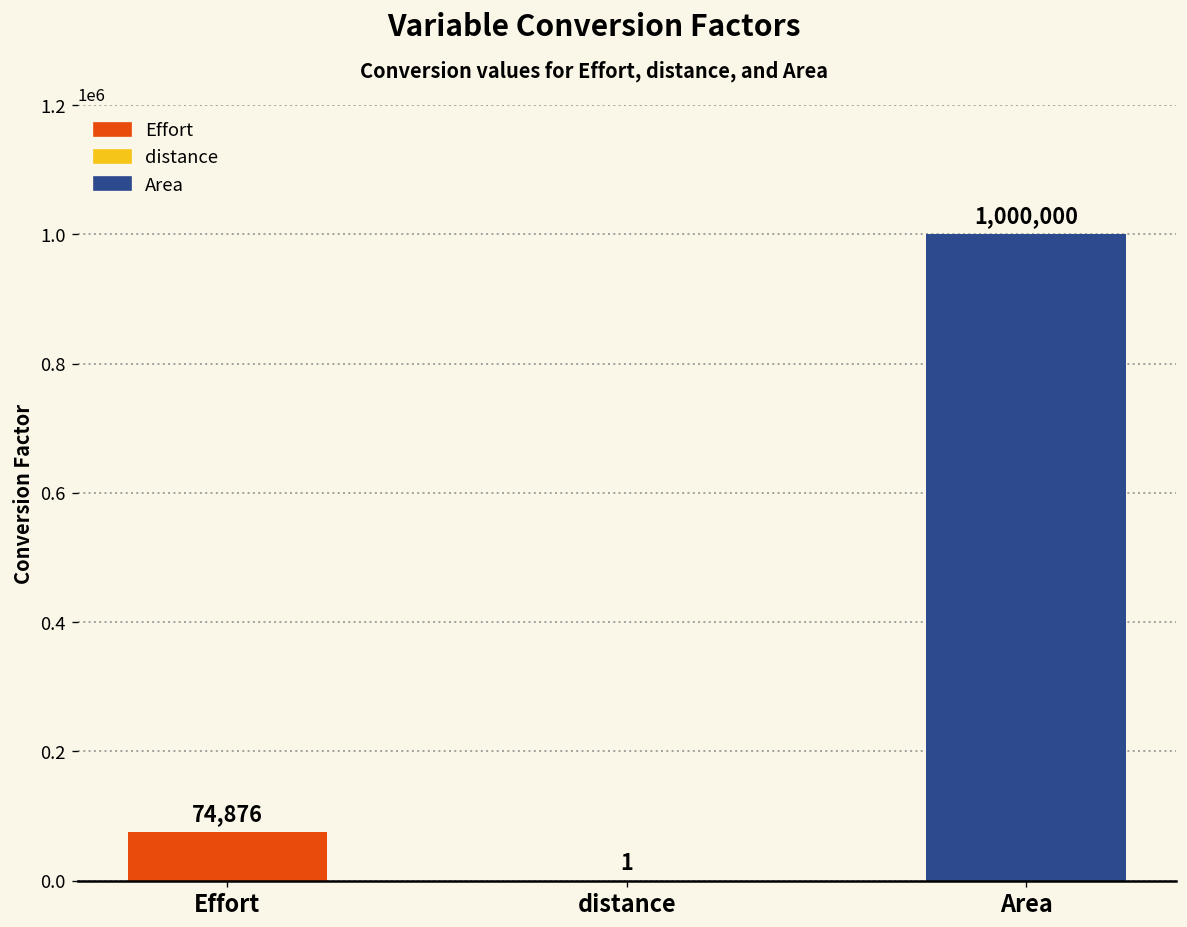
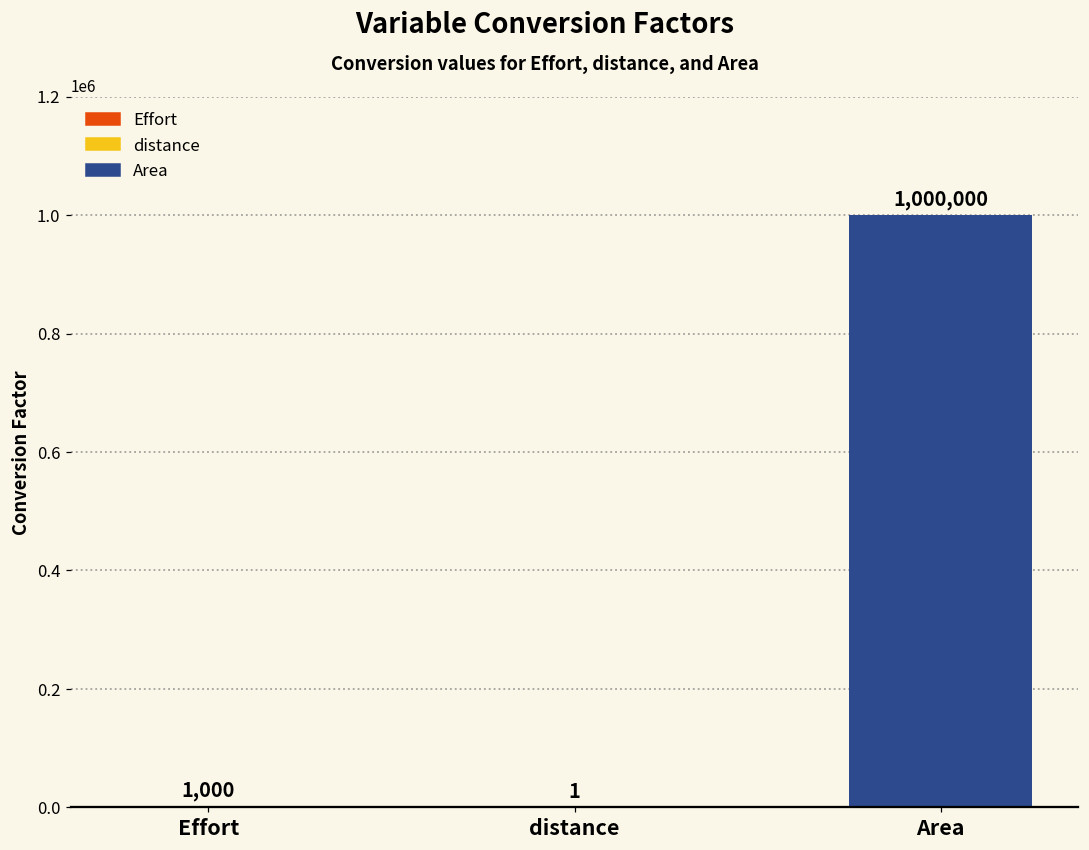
  {
-   "Effort": "74,876",
+   "Effort": "1,000",
    "distance": "1",
    "Area": "1,000,000"
  }
